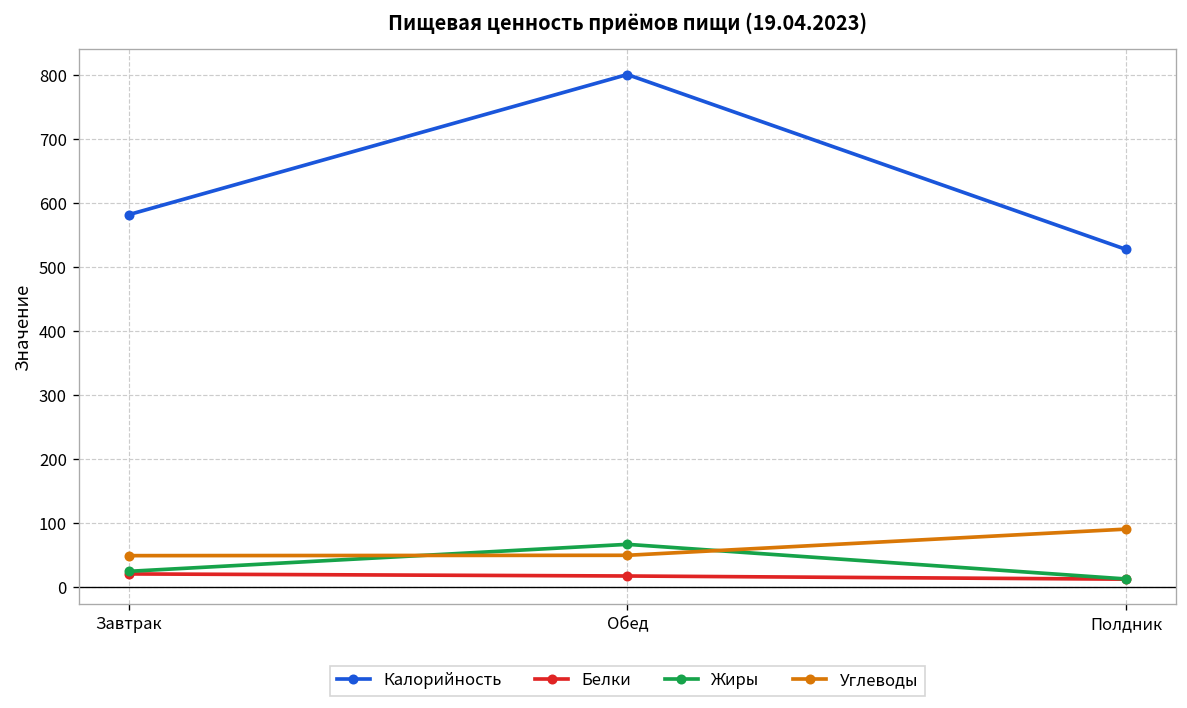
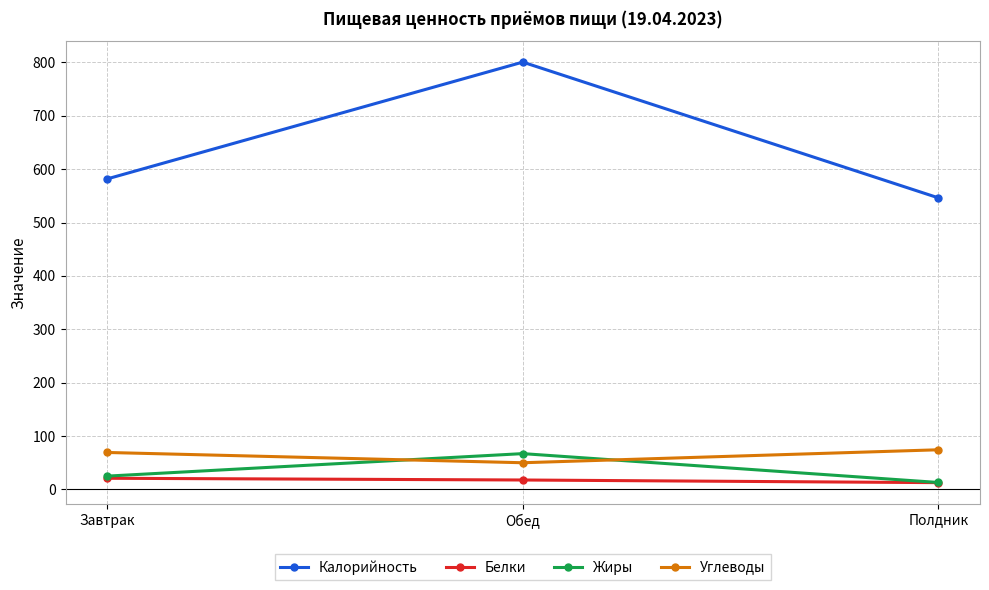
  {
    "Калорийность": {
      "Завтрак": 580,
      "Обед": 800,
-     "Полдник": 530
+     "Полдник": 550
    },
    "Белки": {
      "Обед": 20
    },
    "Жиры": {
      "Обед": 70
    },
    "Углеводы": {
-     "Завтрак": 50,
+     "Завтрак": 70,
      "Обед": 50,
-     "Полдник": 90
+     "Полдник": 70
    }
  }
